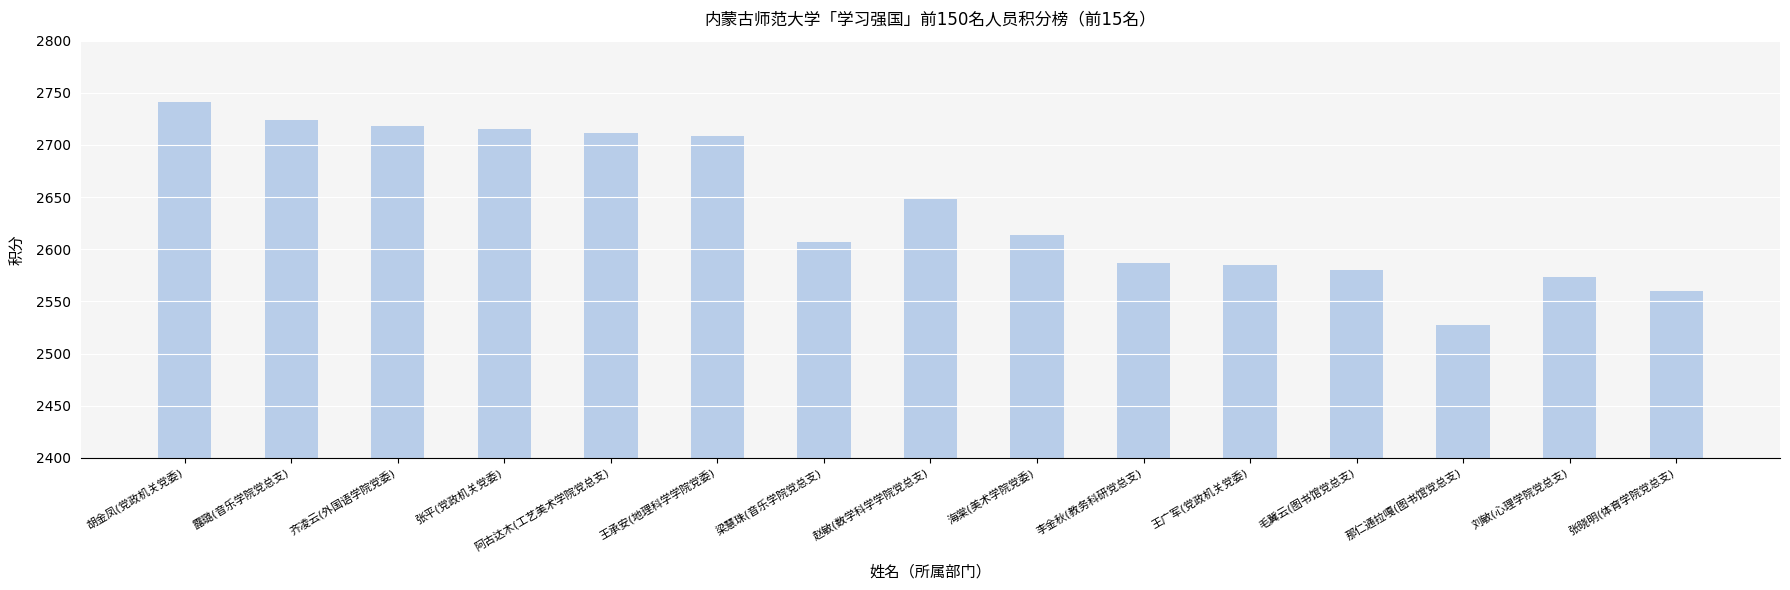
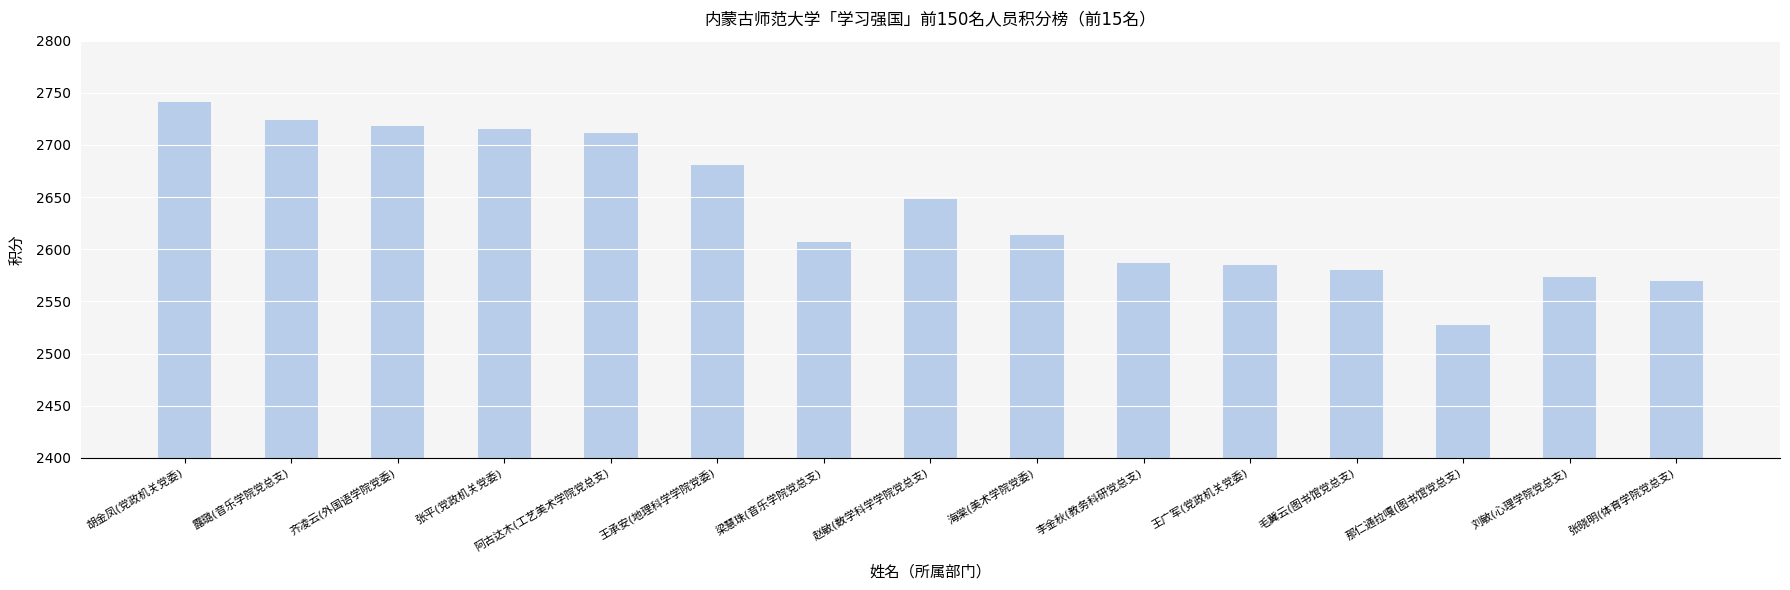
  {
    "胡金凤(党政机关党委)": 2741,
    "露璐(音乐学院党总支)": 2724,
    "齐凌云(外国语学院党委)": 2718,
    "张平(党政机关党委)": 2715,
    "阿古达木(工艺美术学院党总支)": 2711,
-   "王承安(地理科学学院党委)": 2709,
+   "王承安(地理科学学院党委)": 2681,
    "梁慧珠(音乐学院党总支)": 2607,
    "赵敏(数学科学学院党总支)": 2648,
    "海棠(美术学院党委)": 2614,
    "李金秋(教务科研党总支)": 2587,
    "王广军(党政机关党委)": 2585,
    "毛冀云(图书馆党总支)": 2580,
    "那仁通拉嘎(图书馆党总支)": 2527,
    "刘敏(心理学院党总支)": 2573,
-   "张晓明(体育学院党总支)": 2560
+   "张晓明(体育学院党总支)": 2570
  }
